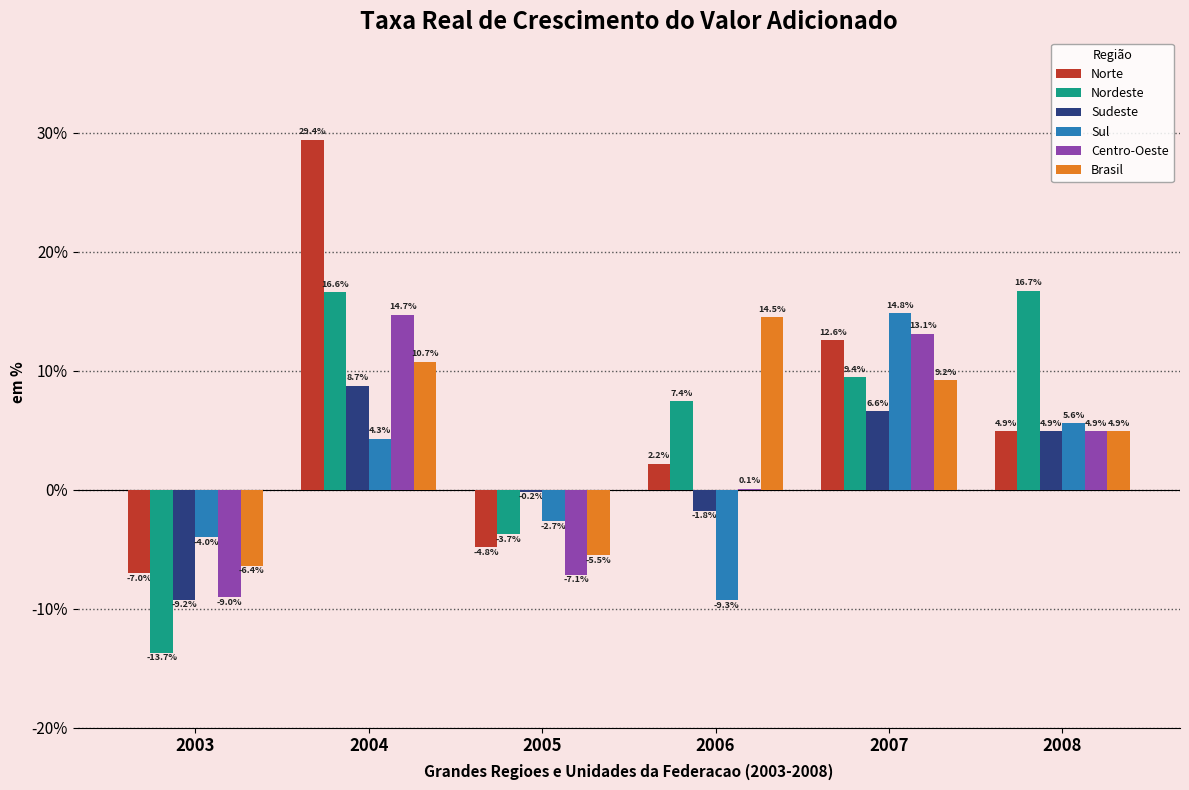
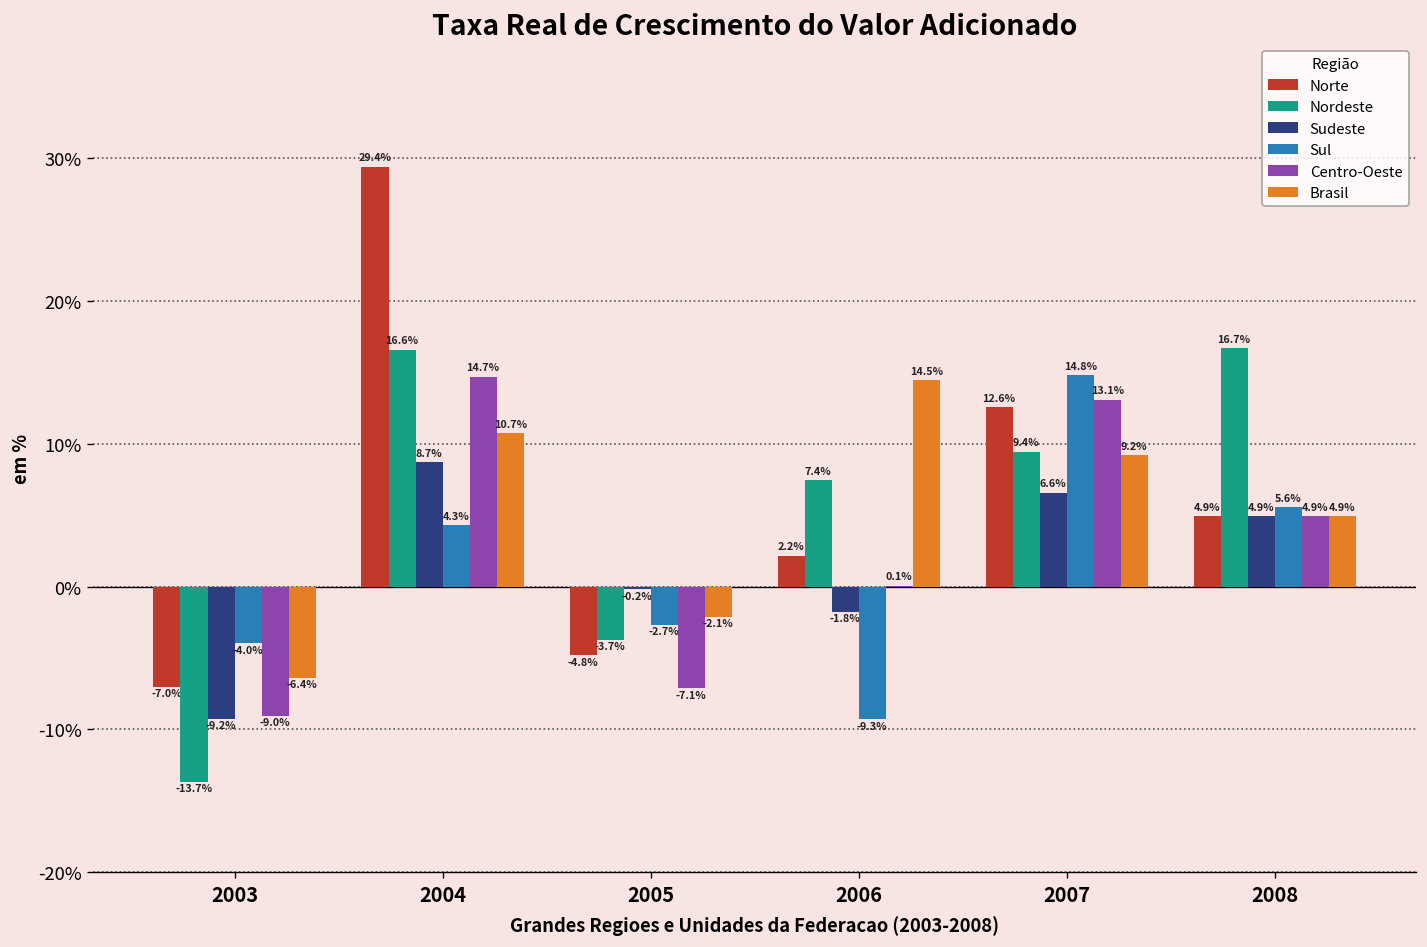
  {
    "Norte": {
      "2003": "-7.0%",
      "2004": "29.4%",
      "2005": "-4.8%",
      "2006": "2.2%",
      "2007": "12.6%",
      "2008": "4.9%"
    },
    "Nordeste": {
      "2003": "-13.7%",
      "2004": "16.6%",
      "2005": "-3.7%",
      "2006": "7.4%",
      "2007": "9.4%",
      "2008": "16.7%"
    },
    "Sudeste": {
      "2003": "-9.2%",
      "2004": "8.7%",
      "2005": "-0.2%",
      "2006": "-1.8%",
      "2007": "6.6%",
      "2008": "4.9%"
    },
    "Sul": {
      "2003": "-4.0%",
      "2004": "4.3%",
      "2005": "-2.7%",
      "2006": "-9.3%",
      "2007": "14.8%",
      "2008": "5.6%"
    },
    "Centro-Oeste": {
      "2003": "-9.0%",
      "2004": "14.7%",
      "2005": "-7.1%",
      "2006": "0.1%",
      "2007": "13.1%",
      "2008": "4.9%"
    },
    "Brasil": {
      "2003": "-6.4%",
      "2004": "10.7%",
-     "2005": "-5.5%",
+     "2005": "-2.1%",
      "2006": "14.5%",
      "2007": "9.2%",
      "2008": "4.9%"
    }
  }
